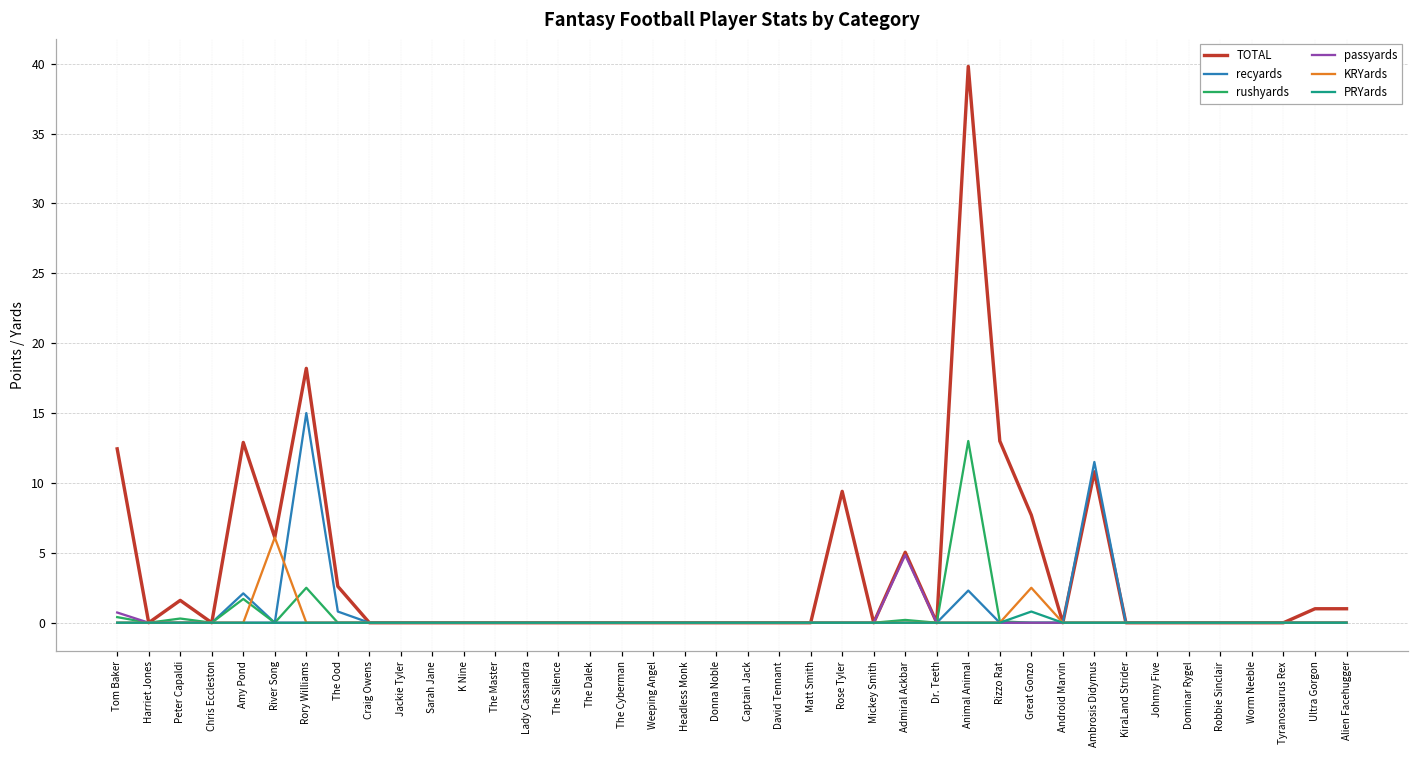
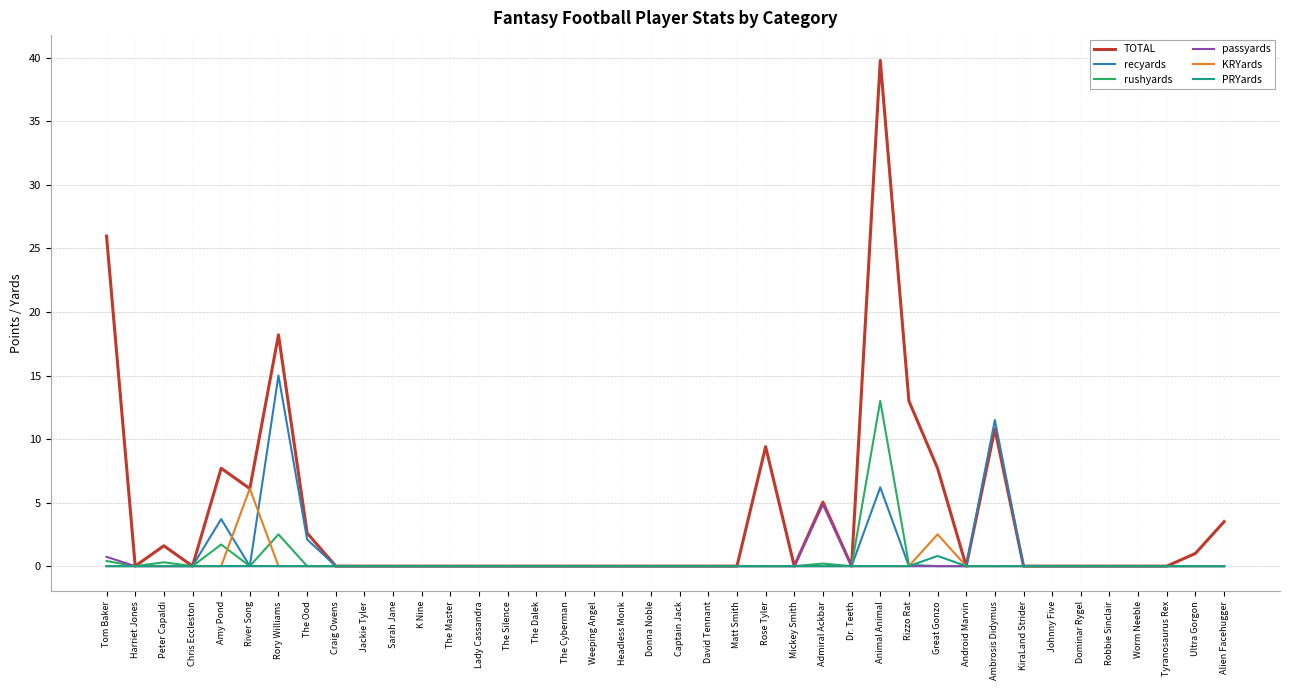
  {
    "TOTAL": {
-     "Tom Baker": 12.4,
+     "Tom Baker": 26.0,
      "Peter Capaldi": 1.6,
-     "Amy Pond": 12.9,
+     "Amy Pond": 7.7,
      "Rory Williams": 18.2,
      "The Ood": 2.6,
      "Rose Tyler": 9.4,
      "Animal Animal": 39.8,
      "Rizzo Rat": 13.0,
      "Great Gonzo": 7.7,
      "Ambrosis Didymus": 10.8,
      "Ultra Gorgon": 1.0,
-     "Alien Facehugger": 1.0
+     "Alien Facehugger": 3.5
    },
    "recyards": {
-     "Amy Pond": 2.1,
+     "Amy Pond": 3.7,
      "Rory Williams": 15.0,
-     "The Ood": 0.8,
-     "Animal Animal": 2.3,
+     "The Ood": 2.1,
+     "Animal Animal": 6.2,
      "Ambrosis Didymus": 11.5
    },
    "passyards": {
      "Tom Baker": 0.7
    },
    "KRYards": {
      "Great Gonzo": 2.5
    }
  }
